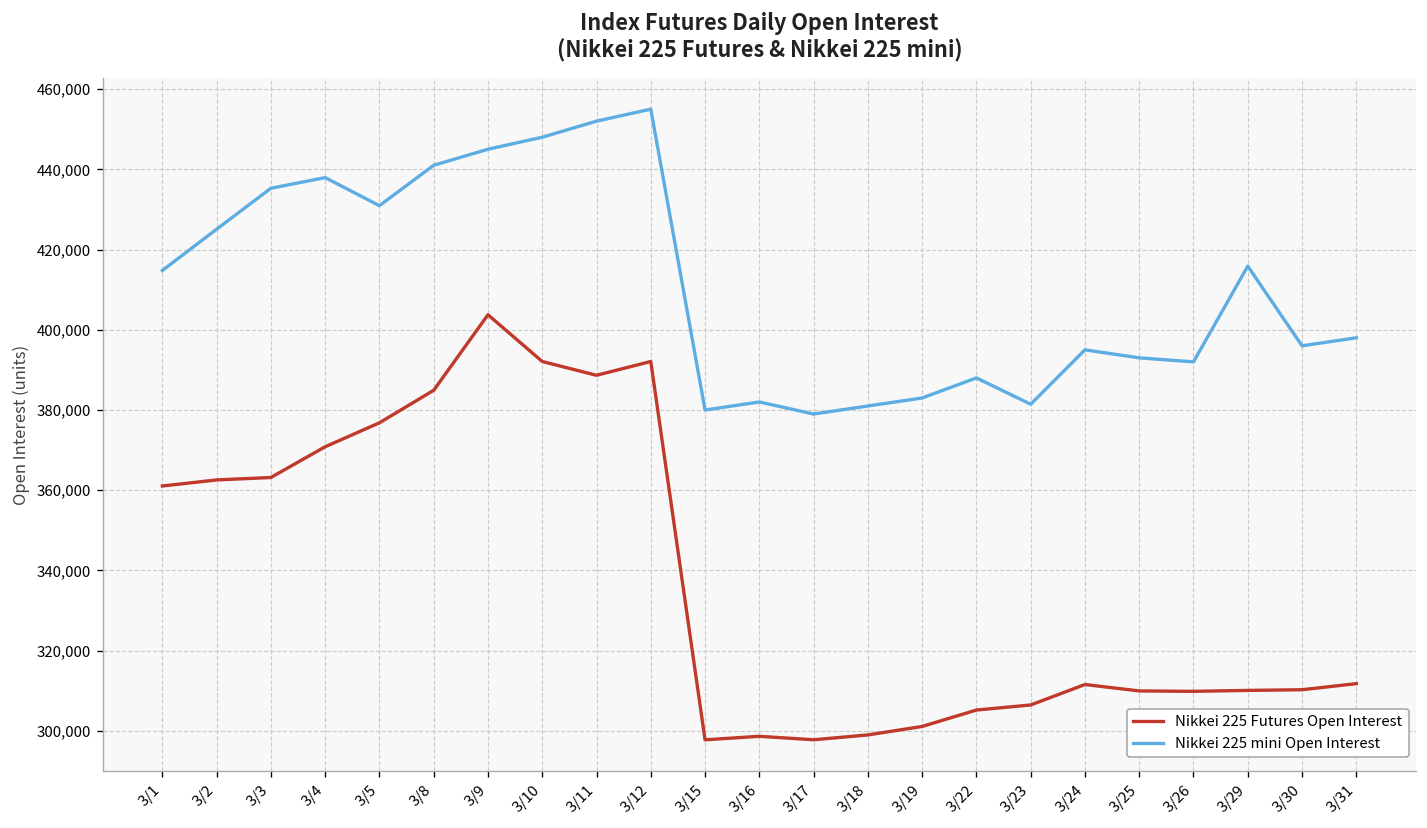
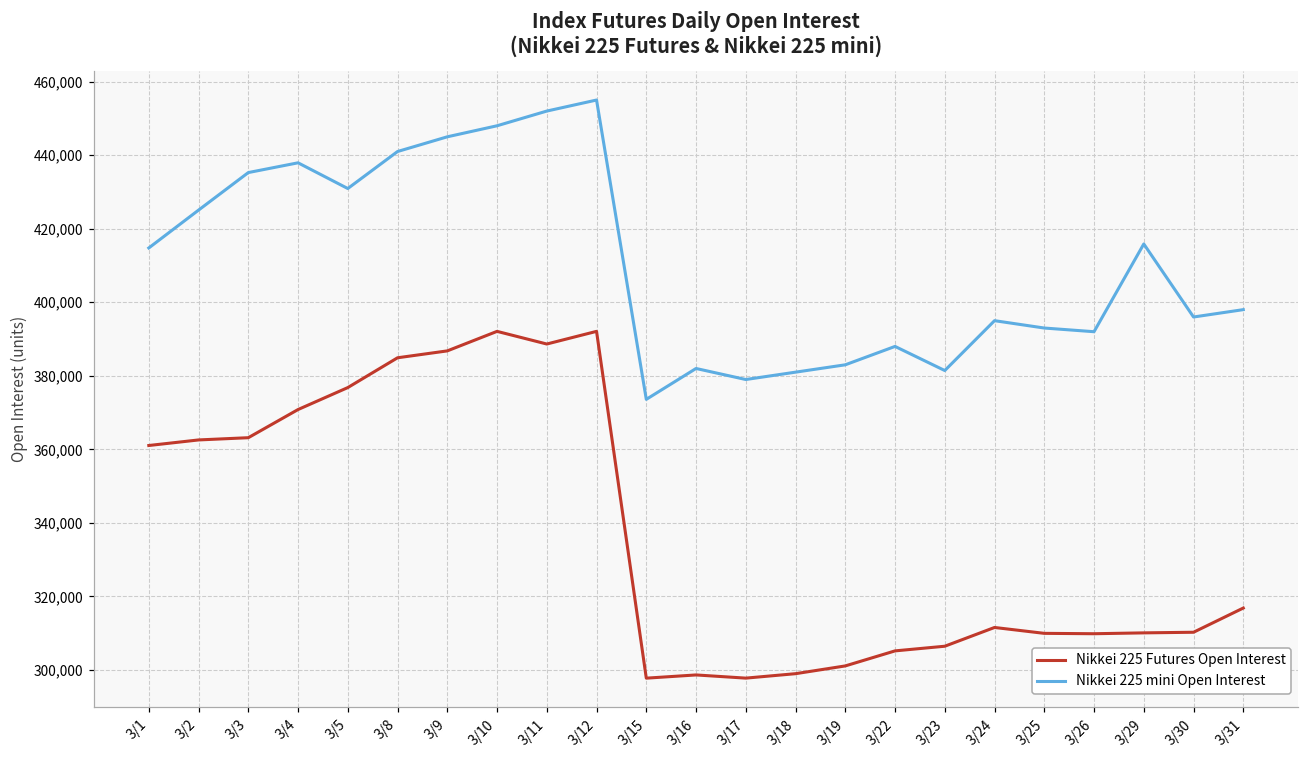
  {
    "Nikkei 225 Futures Open Interest": {
      "3/1": "361,000",
      "3/2": "363,000",
      "3/3": "363,000",
      "3/4": "371,000",
      "3/5": "377,000",
      "3/8": "385,000",
-     "3/9": "404,000",
+     "3/9": "387,000",
      "3/10": "392,000",
      "3/11": "389,000",
      "3/12": "392,000",
      "3/15": "298,000",
      "3/16": "299,000",
      "3/17": "298,000",
      "3/18": "299,000",
      "3/19": "301,000",
      "3/22": "305,000",
      "3/23": "306,000",
      "3/24": "312,000",
      "3/25": "310,000",
      "3/26": "310,000",
      "3/29": "310,000",
      "3/30": "310,000",
-     "3/31": "312,000"
+     "3/31": "317,000"
    },
    "Nikkei 225 mini Open Interest": {
      "3/1": "415,000",
      "3/2": "425,000",
      "3/3": "435,000",
      "3/4": "438,000",
      "3/5": "431,000",
      "3/8": "441,000",
      "3/9": "445,000",
      "3/10": "448,000",
      "3/11": "452,000",
      "3/12": "455,000",
-     "3/15": "380,000",
+     "3/15": "374,000",
      "3/16": "382,000",
      "3/17": "379,000",
      "3/18": "381,000",
      "3/19": "383,000",
      "3/22": "388,000",
      "3/23": "381,000",
      "3/24": "395,000",
      "3/25": "393,000",
      "3/26": "392,000",
      "3/29": "416,000",
      "3/30": "396,000",
      "3/31": "398,000"
    }
  }
